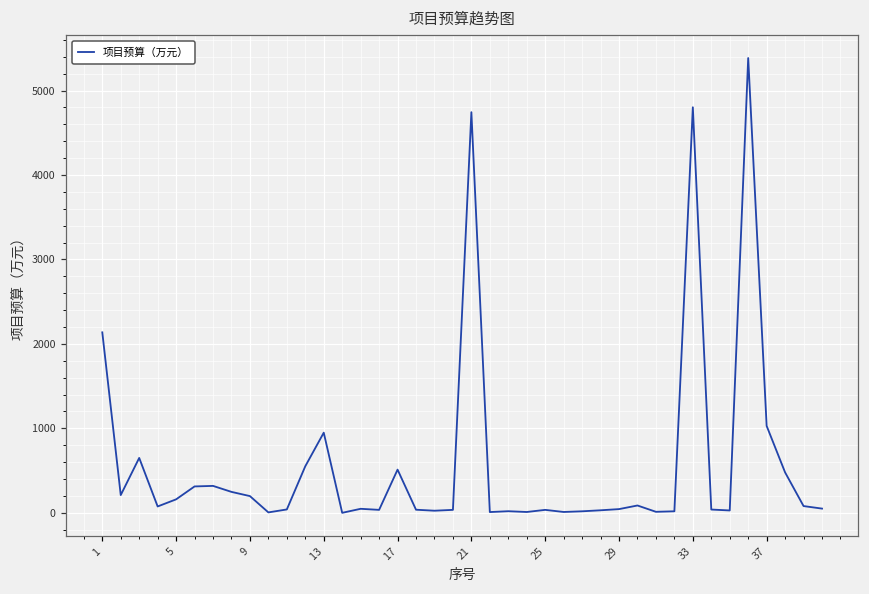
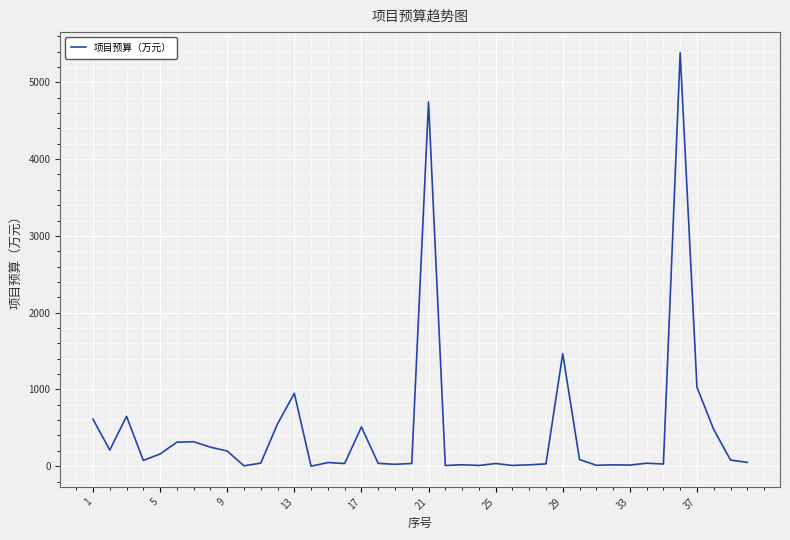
  {
-   "1": 2100,
+   "1": 600,
    "5": 200,
    "9": 200,
    "13": 900,
    "17": 500,
    "21": 4700,
    "25": 0,
-   "29": 0,
-   "33": 4800,
+   "29": 1500,
+   "33": 0,
    "37": 1000
  }
